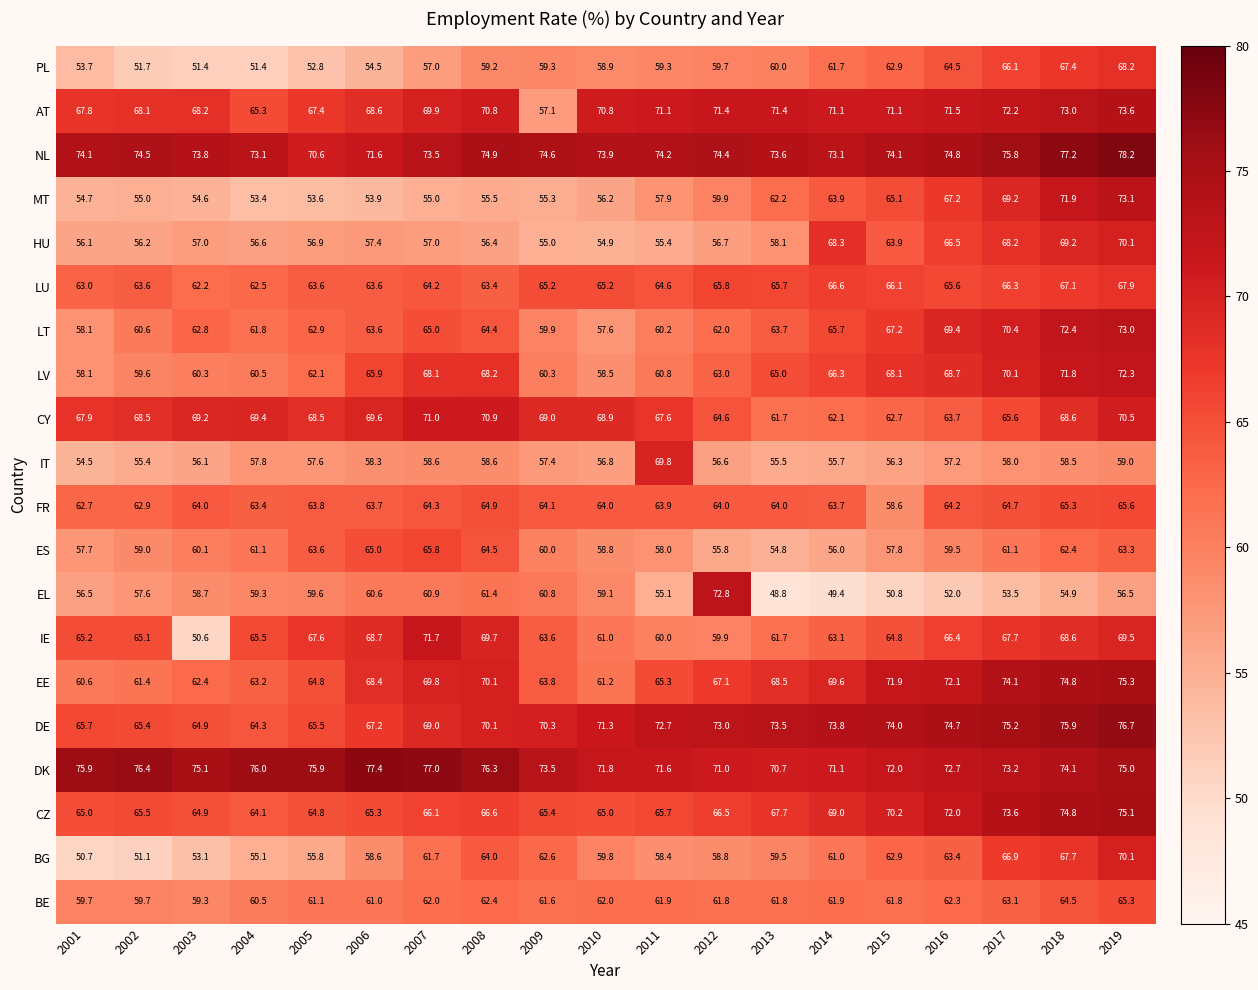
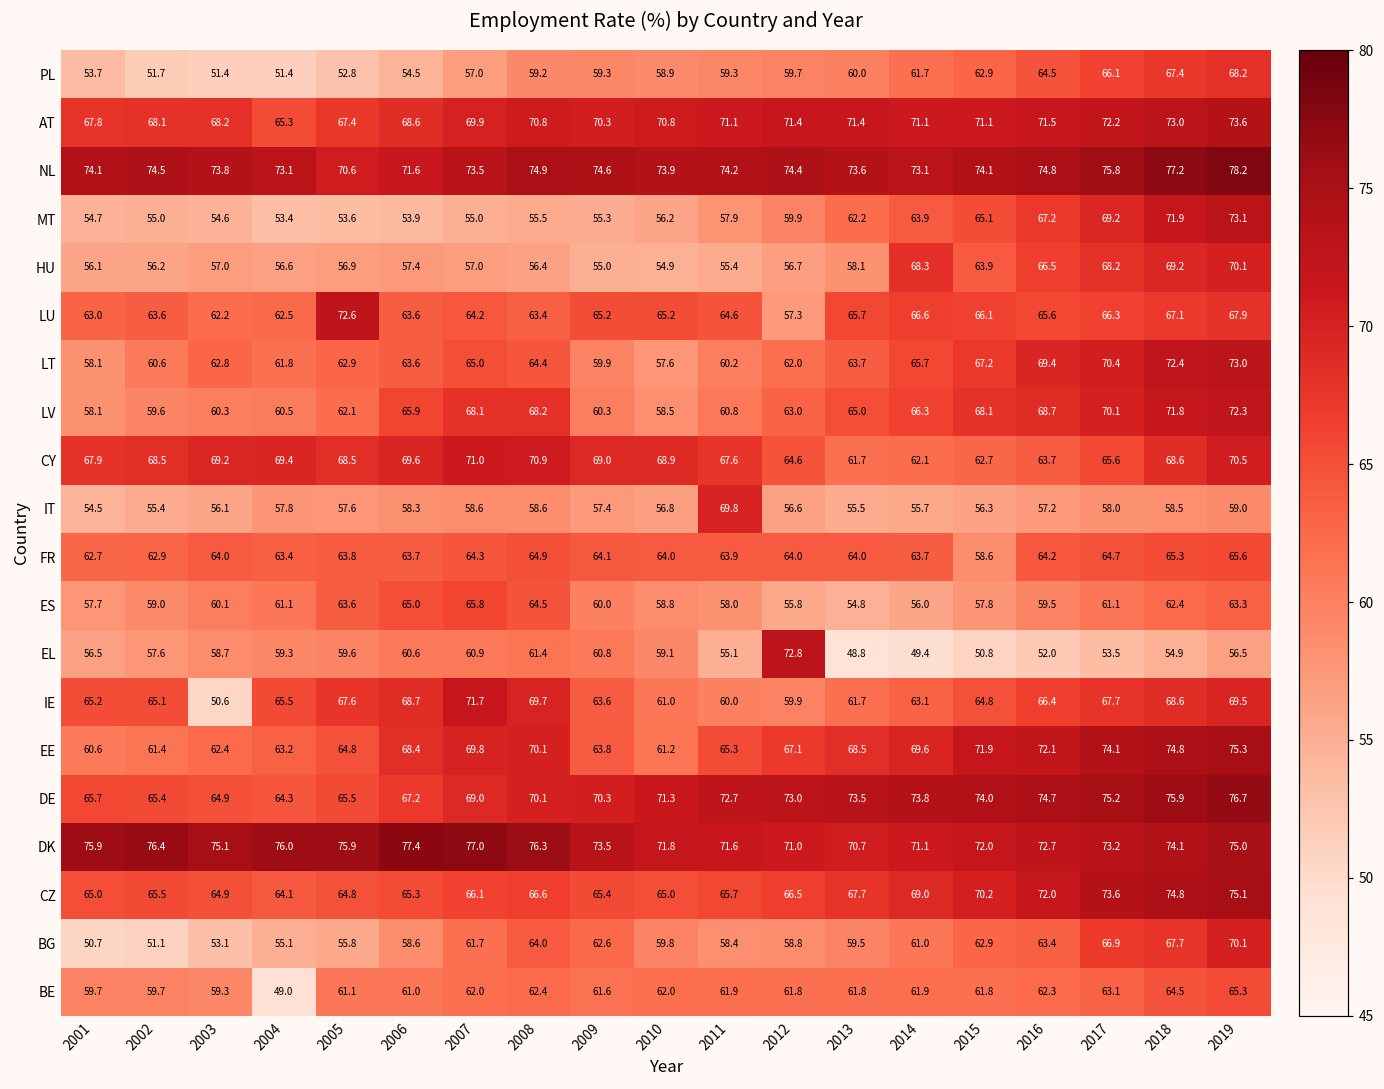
  {
    "AT": {
      "2001": 67.8,
      "2002": 68.1,
      "2003": 68.2,
      "2004": 65.3,
      "2005": 67.4,
      "2006": 68.6,
      "2007": 69.9,
      "2008": 70.8,
-     "2009": 57.1,
+     "2009": 70.3,
      "2010": 70.8,
      "2011": 71.1,
      "2012": 71.4,
      "2013": 71.4,
      "2014": 71.1,
      "2015": 71.1,
      "2016": 71.5,
      "2017": 72.2,
      "2018": 73.0,
      "2019": 73.6
    },
    "LU": {
      "2001": 63.0,
      "2002": 63.6,
      "2003": 62.2,
      "2004": 62.5,
-     "2005": 63.6,
+     "2005": 72.6,
      "2006": 63.6,
      "2007": 64.2,
      "2008": 63.4,
      "2009": 65.2,
      "2010": 65.2,
      "2011": 64.6,
-     "2012": 65.8,
+     "2012": 57.3,
      "2013": 65.7,
      "2014": 66.6,
      "2015": 66.1,
      "2016": 65.6,
      "2017": 66.3,
      "2018": 67.1,
      "2019": 67.9
    },
    "BE": {
      "2001": 59.7,
      "2002": 59.7,
      "2003": 59.3,
-     "2004": 60.5,
+     "2004": 49.0,
      "2005": 61.1,
      "2006": 61.0,
      "2007": 62.0,
      "2008": 62.4,
      "2009": 61.6,
      "2010": 62.0,
      "2011": 61.9,
      "2012": 61.8,
      "2013": 61.8,
      "2014": 61.9,
      "2015": 61.8,
      "2016": 62.3,
      "2017": 63.1,
      "2018": 64.5,
      "2019": 65.3
    }
  }
